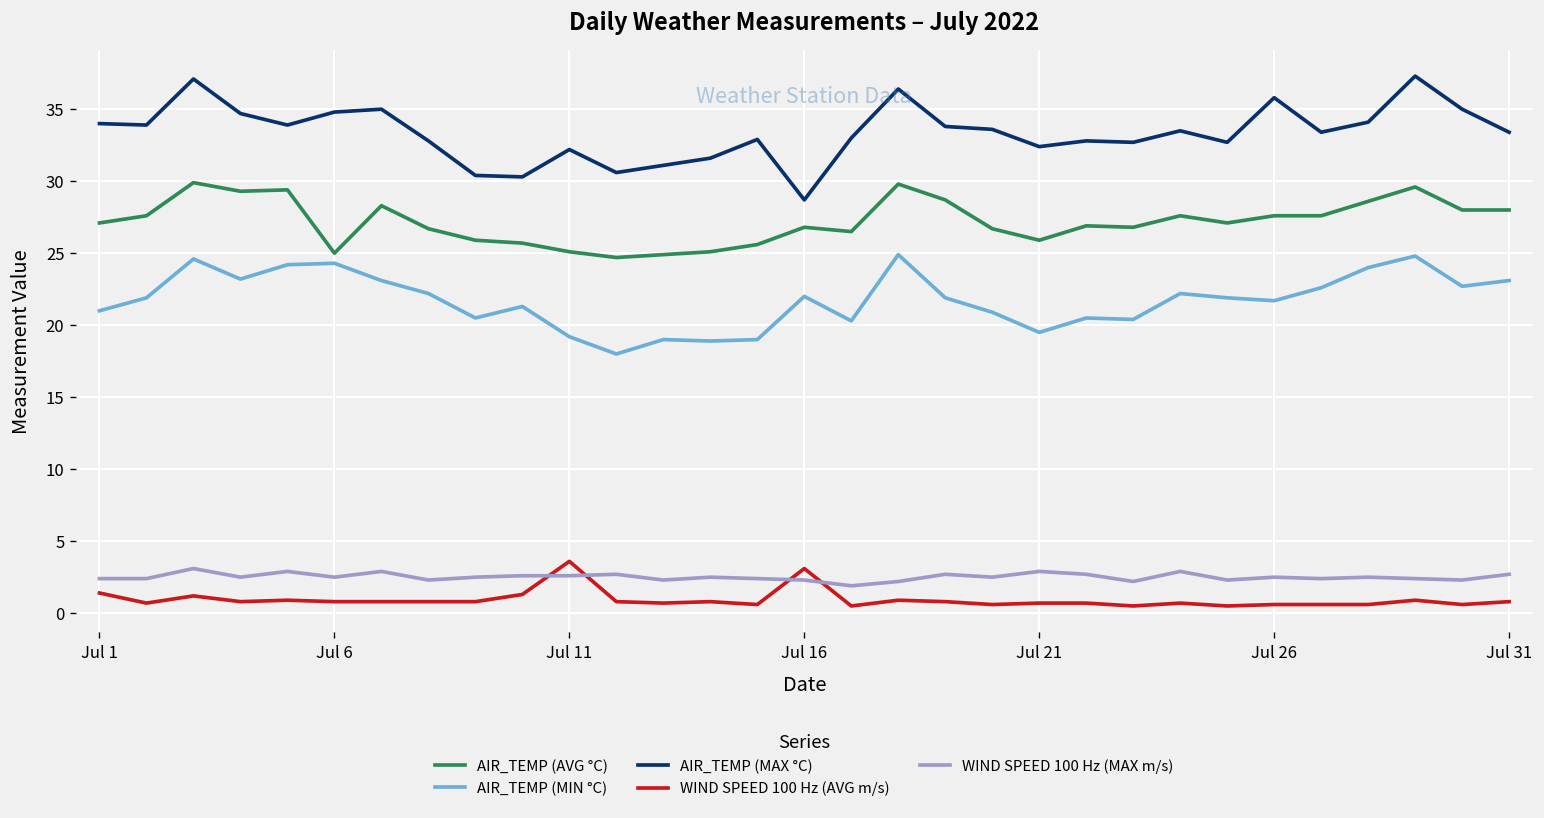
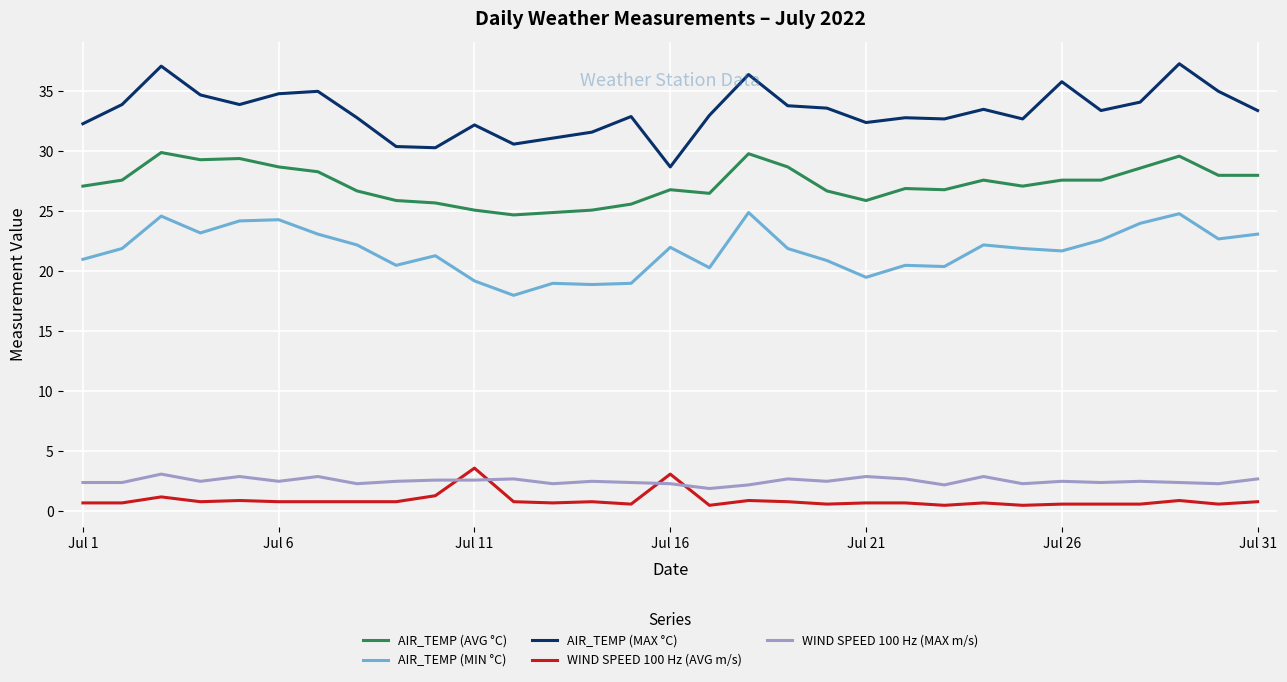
  {
    "AIR_TEMP (AVG °C)": {
      "Jul 1": 27.1,
-     "Jul 6": 25.0,
+     "Jul 6": 28.7,
      "Jul 11": 25.1,
      "Jul 16": 26.8,
      "Jul 21": 25.9,
      "Jul 26": 27.6,
      "Jul 31": 28.0
    },
    "AIR_TEMP (MAX °C)": {
-     "Jul 1": 34.0,
+     "Jul 1": 32.3,
      "Jul 6": 34.8,
      "Jul 11": 32.2,
      "Jul 16": 28.7,
      "Jul 21": 32.4,
      "Jul 26": 35.8,
      "Jul 31": 33.4
    },
    "WIND SPEED 100 Hz (AVG m/s)": {
-     "Jul 1": 1.4,
+     "Jul 1": 0.7,
      "Jul 6": 0.8,
      "Jul 11": 3.6,
      "Jul 16": 3.1,
      "Jul 21": 0.7,
      "Jul 26": 0.6,
      "Jul 31": 0.8
    }
  }
